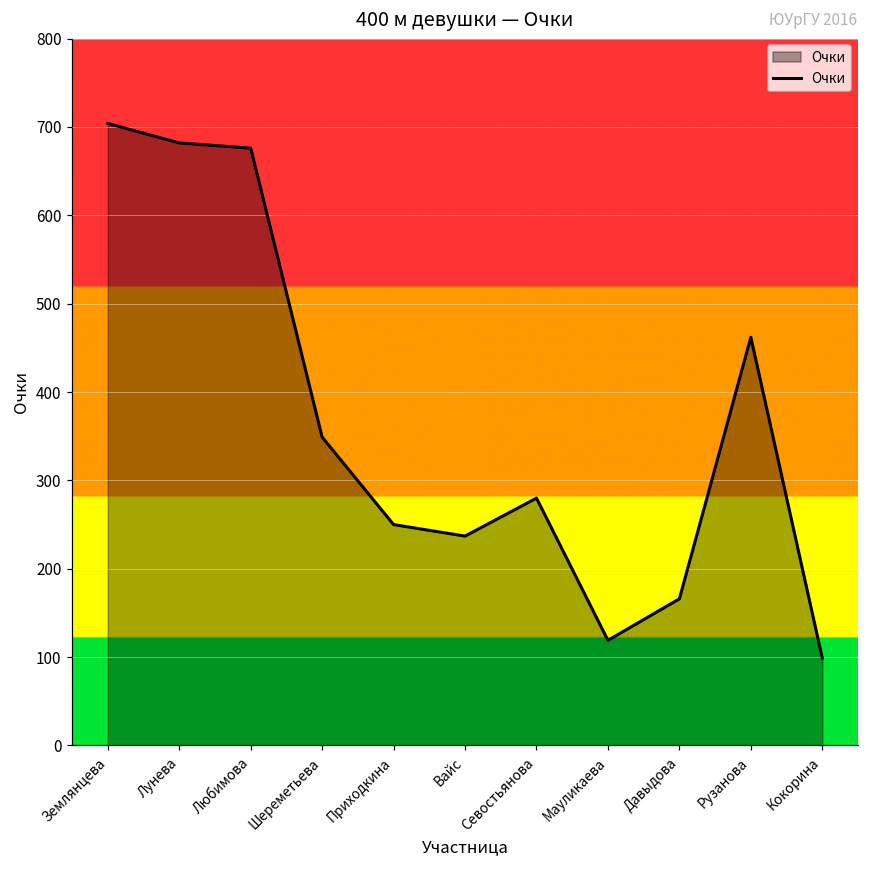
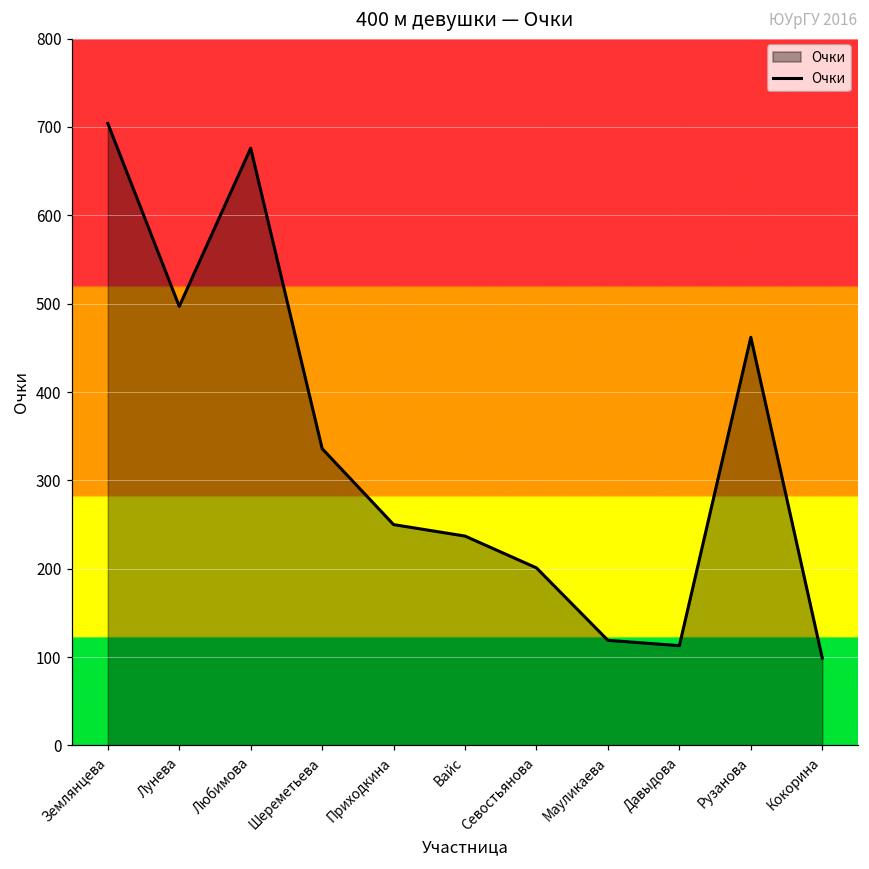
  {
    "Землянцева": 700,
-   "Лунева": 680,
+   "Лунева": 500,
    "Любимова": 680,
-   "Шереметьева": 350,
+   "Шереметьева": 340,
    "Приходкина": 250,
    "Вайс": 240,
-   "Севостьянова": 280,
+   "Севостьянова": 200,
    "Мауликаева": 120,
-   "Давыдова": 170,
+   "Давыдова": 110,
    "Рузанова": 460,
    "Кокорина": 100
  }
